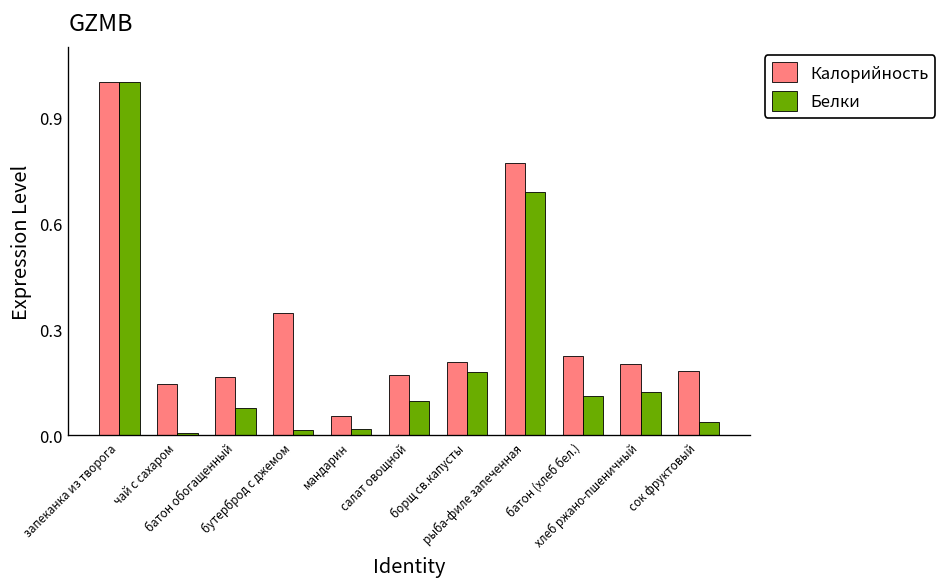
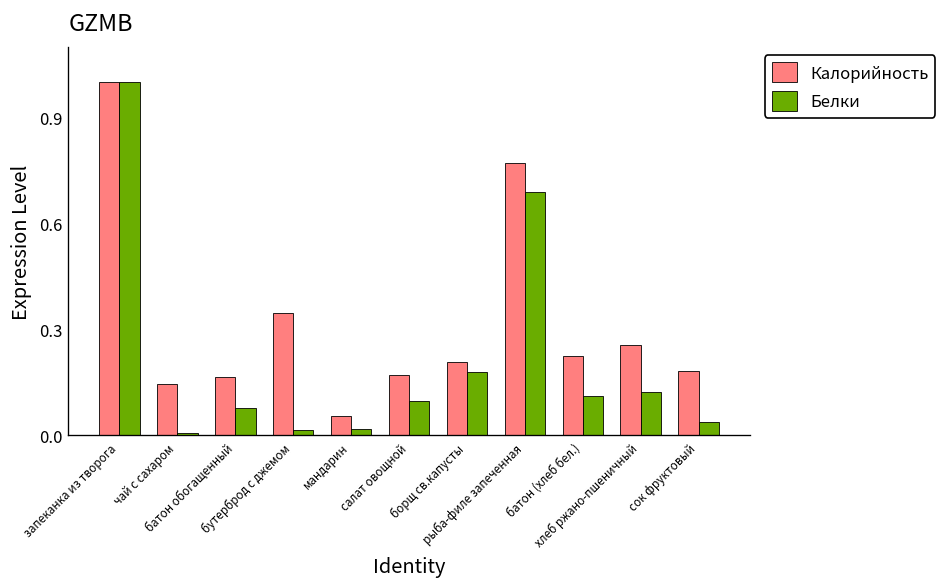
  {
    "Калорийность": {
      "запеканка из творога": 1.00,
      "чай с сахаром": 0.14,
      "батон обогащенный": 0.16,
      "бутерброд с джемом": 0.35,
      "мандарин": 0.06,
      "салат овощной": 0.17,
      "борщ св.капусты": 0.21,
      "рыба-филе запеченная": 0.77,
      "батон (хлеб бел.)": 0.22,
-     "хлеб ржано-пшеничный": 0.20,
+     "хлеб ржано-пшеничный": 0.26,
      "сок фруктовый": 0.18
    },
    "Белки": {
      "запеканка из творога": 1.00,
      "батон обогащенный": 0.08,
      "бутерброд с джемом": 0.02,
      "мандарин": 0.02,
      "салат овощной": 0.10,
      "борщ св.капусты": 0.18,
      "рыба-филе запеченная": 0.69,
      "батон (хлеб бел.)": 0.11,
      "хлеб ржано-пшеничный": 0.12,
      "сок фруктовый": 0.04
    }
  }
